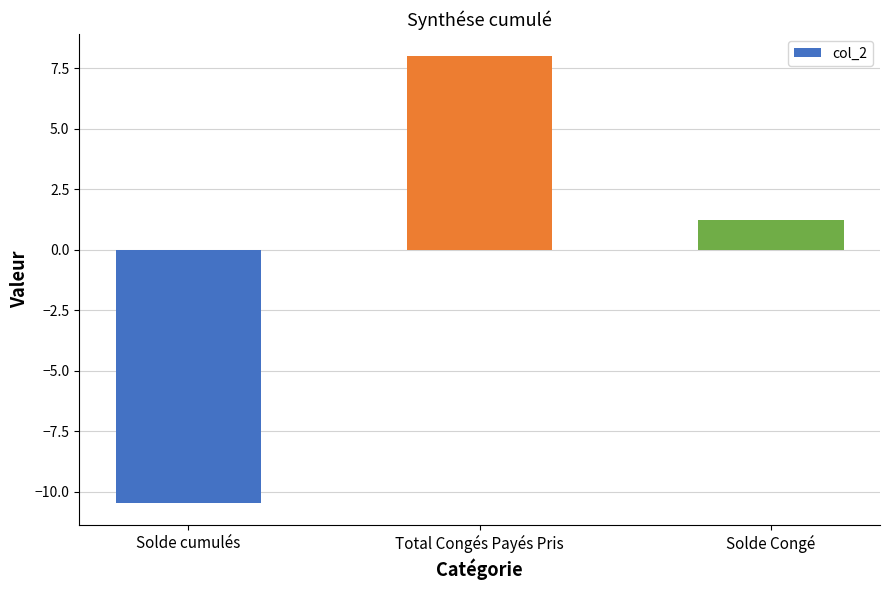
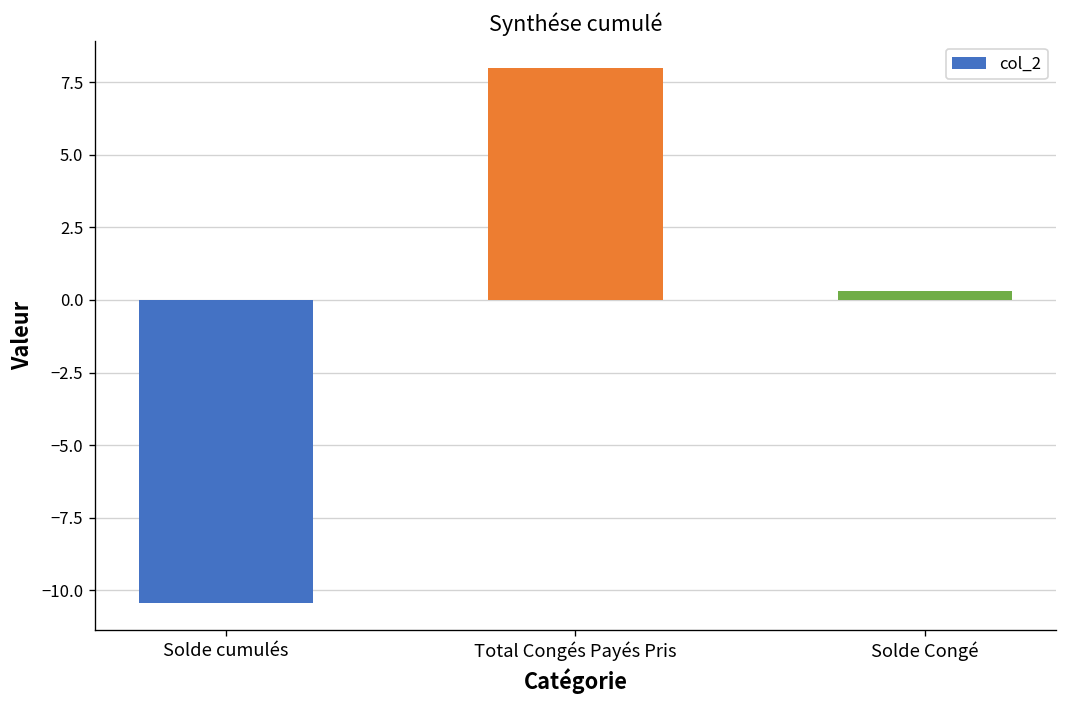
  {
    "Solde cumulés": -10.4,
    "Total Congés Payés Pris": 8.0,
-   "Solde Congé": 1.2
+   "Solde Congé": 0.3
  }
